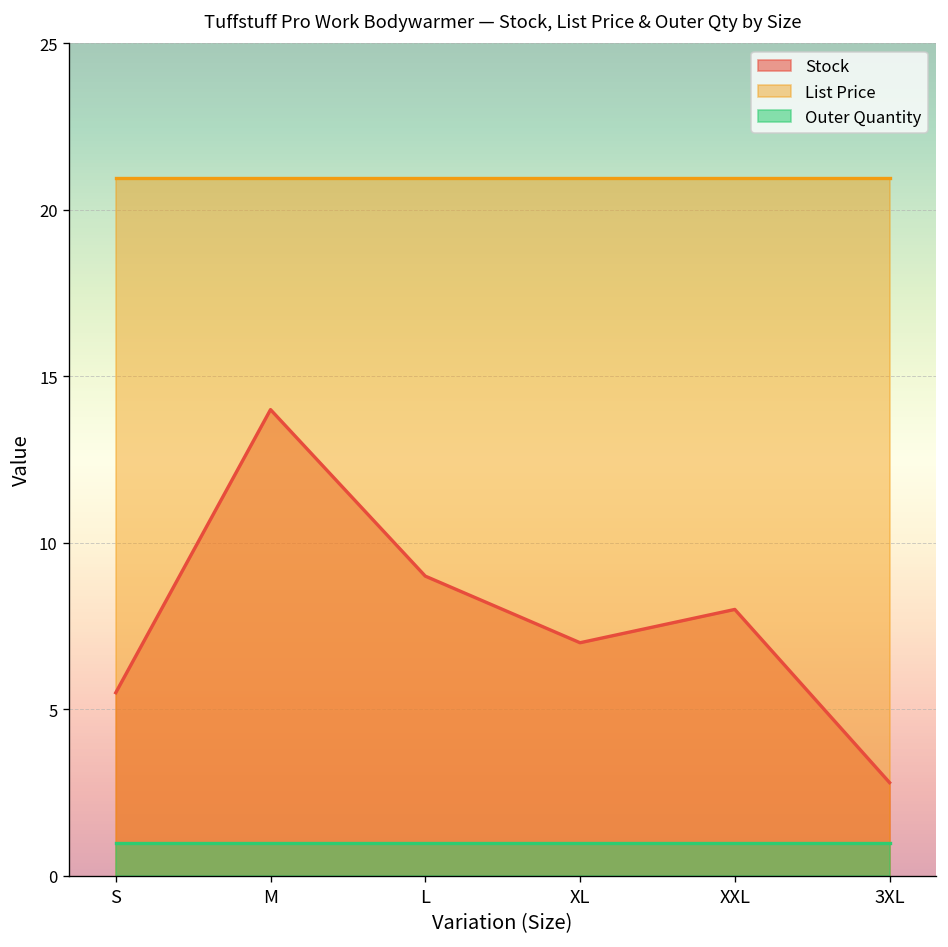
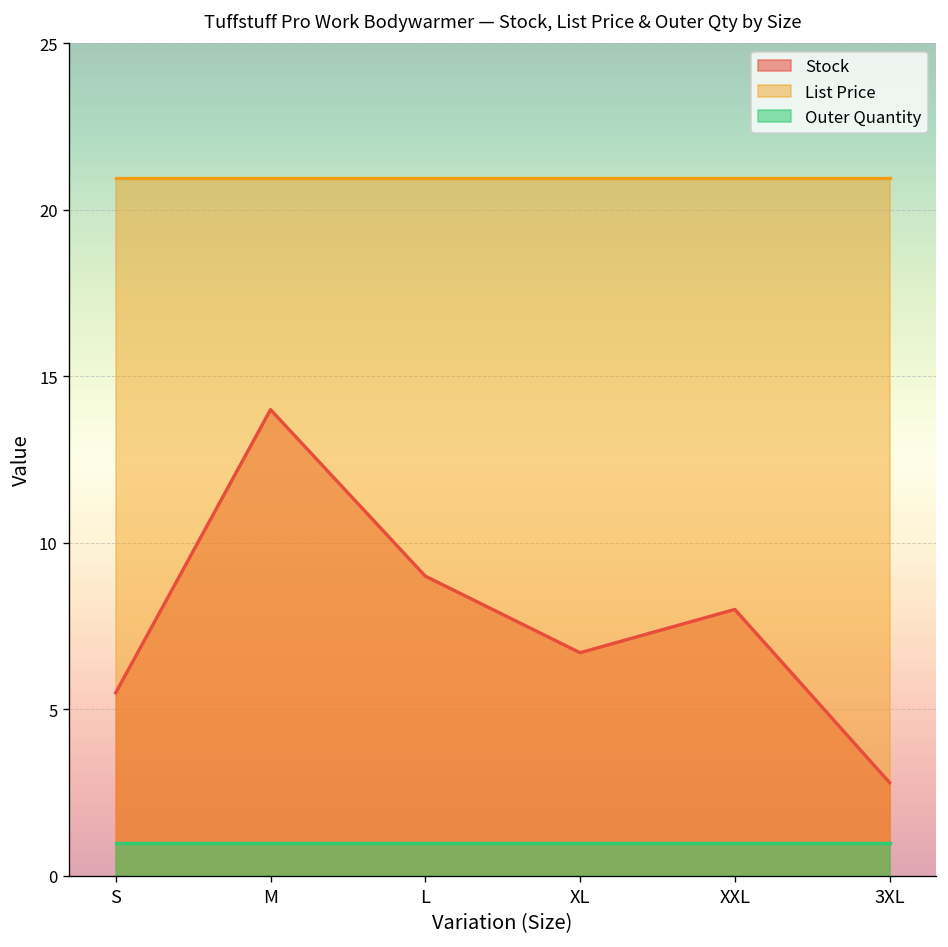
  {
    "Stock": {
      "S": 5.5,
      "M": 14.0,
      "L": 9.0,
-     "XL": 7.0,
+     "XL": 6.7,
      "XXL": 8.0,
      "3XL": 2.8
    },
    "List Price": {
      "S": 21.0,
      "M": 21.0,
      "L": 21.0,
      "XL": 21.0,
      "XXL": 21.0,
      "3XL": 21.0
    },
    "Outer Quantity": {
      "S": 1.0,
      "M": 1.0,
      "L": 1.0,
      "XL": 1.0,
      "XXL": 1.0,
      "3XL": 1.0
    }
  }
